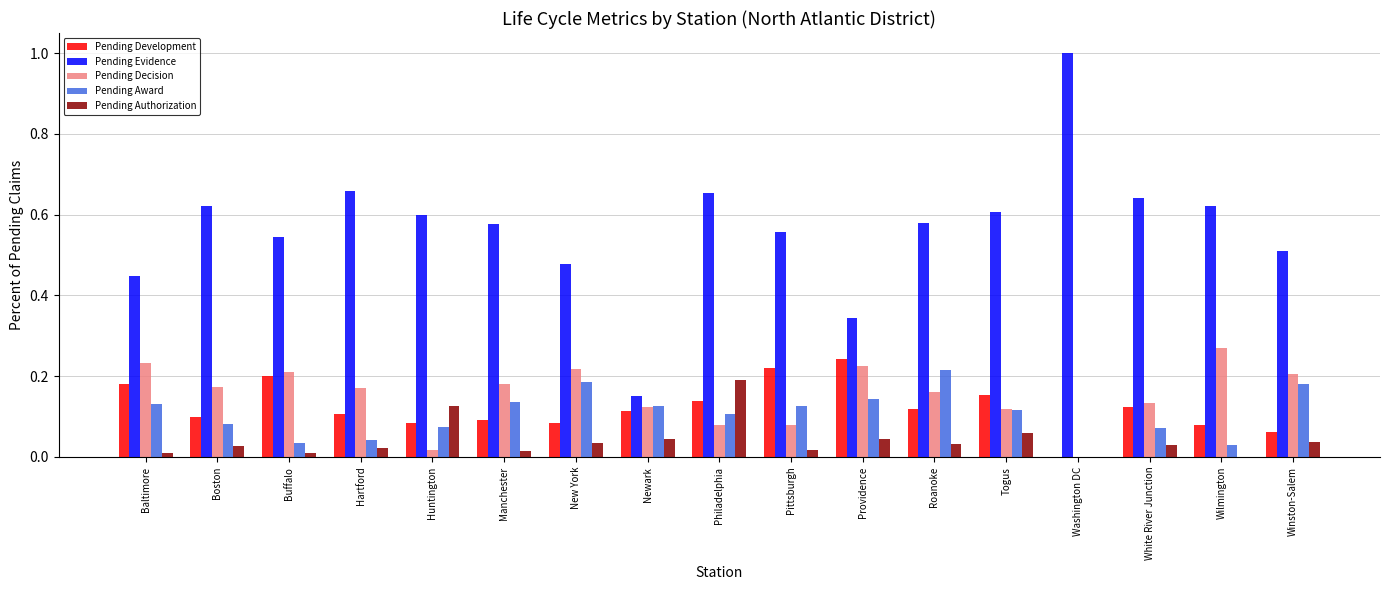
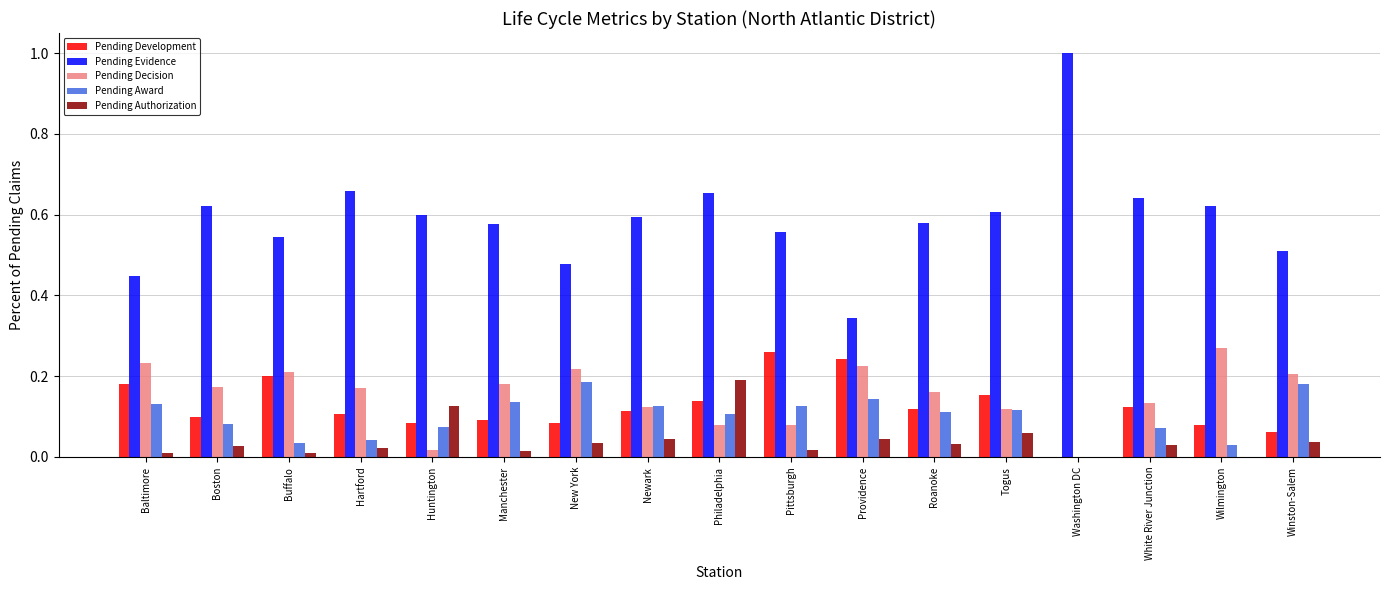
  {
    "Pending Development": {
      "Baltimore": 0.18,
      "Boston": 0.10,
      "Buffalo": 0.20,
      "Hartford": 0.11,
      "Huntington": 0.08,
      "Manchester": 0.09,
      "New York": 0.08,
      "Newark": 0.11,
      "Philadelphia": 0.14,
-     "Pittsburgh": 0.22,
+     "Pittsburgh": 0.26,
      "Providence": 0.24,
      "Roanoke": 0.12,
      "Togus": 0.15,
      "Washington DC": 0.00,
      "White River Junction": 0.12,
      "Wilmington": 0.08,
      "Winston-Salem": 0.06
    },
    "Pending Evidence": {
      "Baltimore": 0.45,
      "Boston": 0.62,
      "Buffalo": 0.55,
      "Hartford": 0.66,
      "Huntington": 0.60,
      "Manchester": 0.58,
      "New York": 0.48,
-     "Newark": 0.15,
+     "Newark": 0.59,
      "Philadelphia": 0.65,
      "Pittsburgh": 0.56,
      "Providence": 0.34,
      "Roanoke": 0.58,
      "Togus": 0.61,
      "Washington DC": 1.00,
      "White River Junction": 0.64,
      "Wilmington": 0.62,
      "Winston-Salem": 0.51
    },
    "Pending Decision": {
      "Baltimore": 0.23,
      "Boston": 0.17,
      "Buffalo": 0.21,
      "Hartford": 0.17,
      "Huntington": 0.02,
      "Manchester": 0.18,
      "New York": 0.22,
      "Newark": 0.12,
      "Philadelphia": 0.08,
      "Pittsburgh": 0.08,
      "Providence": 0.23,
      "Roanoke": 0.16,
      "Togus": 0.12,
      "Washington DC": 0.00,
      "White River Junction": 0.13,
      "Wilmington": 0.27,
      "Winston-Salem": 0.21
    },
    "Pending Award": {
      "Baltimore": 0.13,
      "Boston": 0.08,
      "Buffalo": 0.04,
      "Hartford": 0.04,
      "Huntington": 0.07,
      "Manchester": 0.14,
      "New York": 0.19,
      "Newark": 0.13,
      "Philadelphia": 0.11,
      "Pittsburgh": 0.13,
      "Providence": 0.14,
-     "Roanoke": 0.21,
+     "Roanoke": 0.11,
      "Togus": 0.12,
      "Washington DC": 0.00,
      "White River Junction": 0.07,
      "Wilmington": 0.03,
      "Winston-Salem": 0.18
    },
    "Pending Authorization": {
      "Baltimore": 0.01,
      "Boston": 0.03,
      "Buffalo": 0.01,
      "Hartford": 0.02,
      "Huntington": 0.13,
      "Manchester": 0.01,
      "New York": 0.03,
      "Newark": 0.05,
      "Philadelphia": 0.19,
      "Pittsburgh": 0.02,
      "Providence": 0.04,
      "Roanoke": 0.03,
      "Togus": 0.06,
      "Washington DC": 0.00,
      "White River Junction": 0.03,
      "Wilmington": 0.00,
      "Winston-Salem": 0.04
    }
  }
